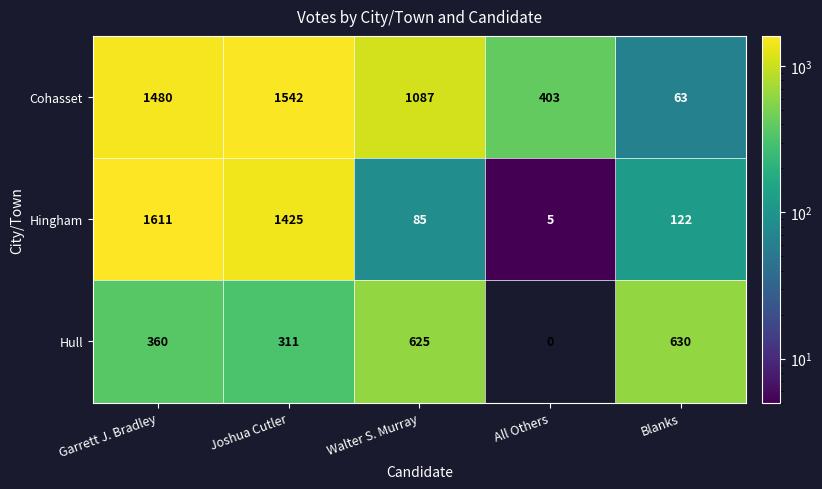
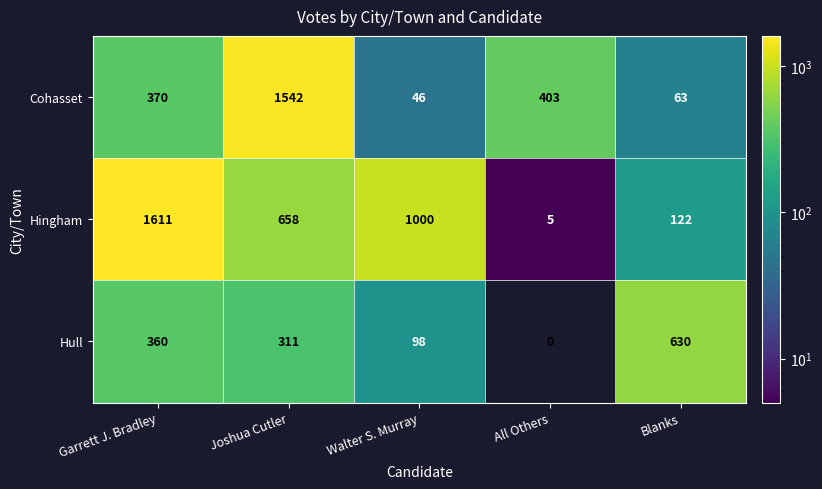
  {
    "Cohasset": {
-     "Garrett J. Bradley": 1480,
+     "Garrett J. Bradley": 370,
      "Joshua Cutler": 1542,
-     "Walter S. Murray": 1087,
+     "Walter S. Murray": 46,
      "All Others": 403,
      "Blanks": 63
    },
    "Hingham": {
      "Garrett J. Bradley": 1611,
-     "Joshua Cutler": 1425,
-     "Walter S. Murray": 85,
+     "Joshua Cutler": 658,
+     "Walter S. Murray": 1000,
      "All Others": 5,
      "Blanks": 122
    },
    "Hull": {
      "Garrett J. Bradley": 360,
      "Joshua Cutler": 311,
-     "Walter S. Murray": 625,
+     "Walter S. Murray": 98,
      "Blanks": 630
    }
  }
